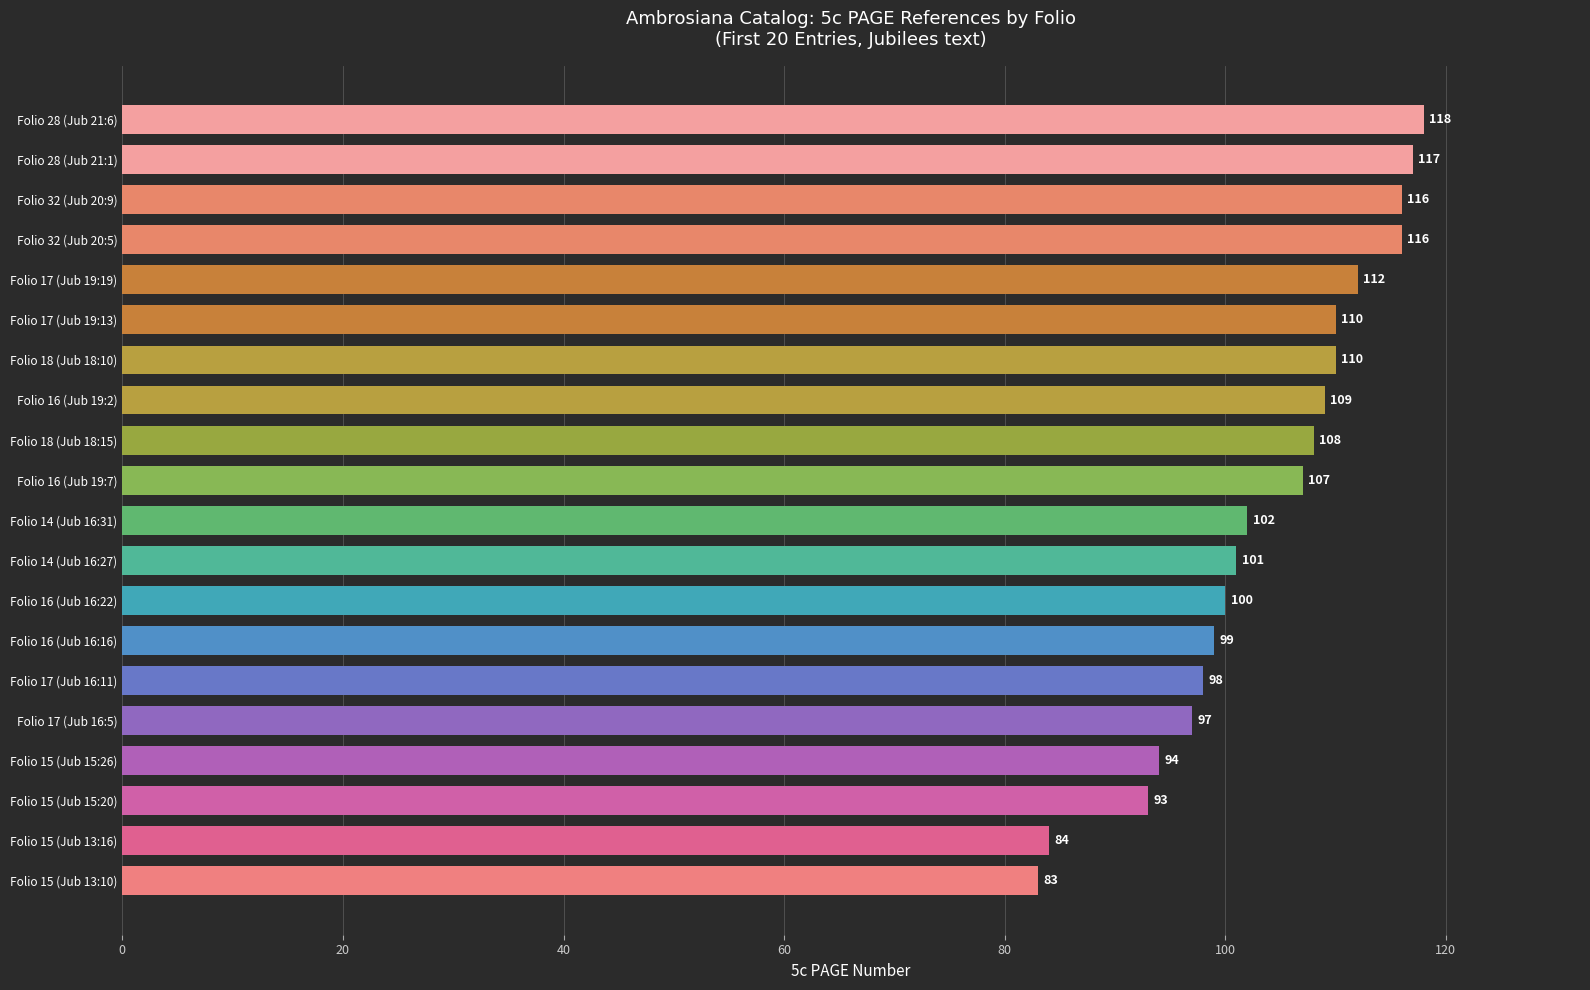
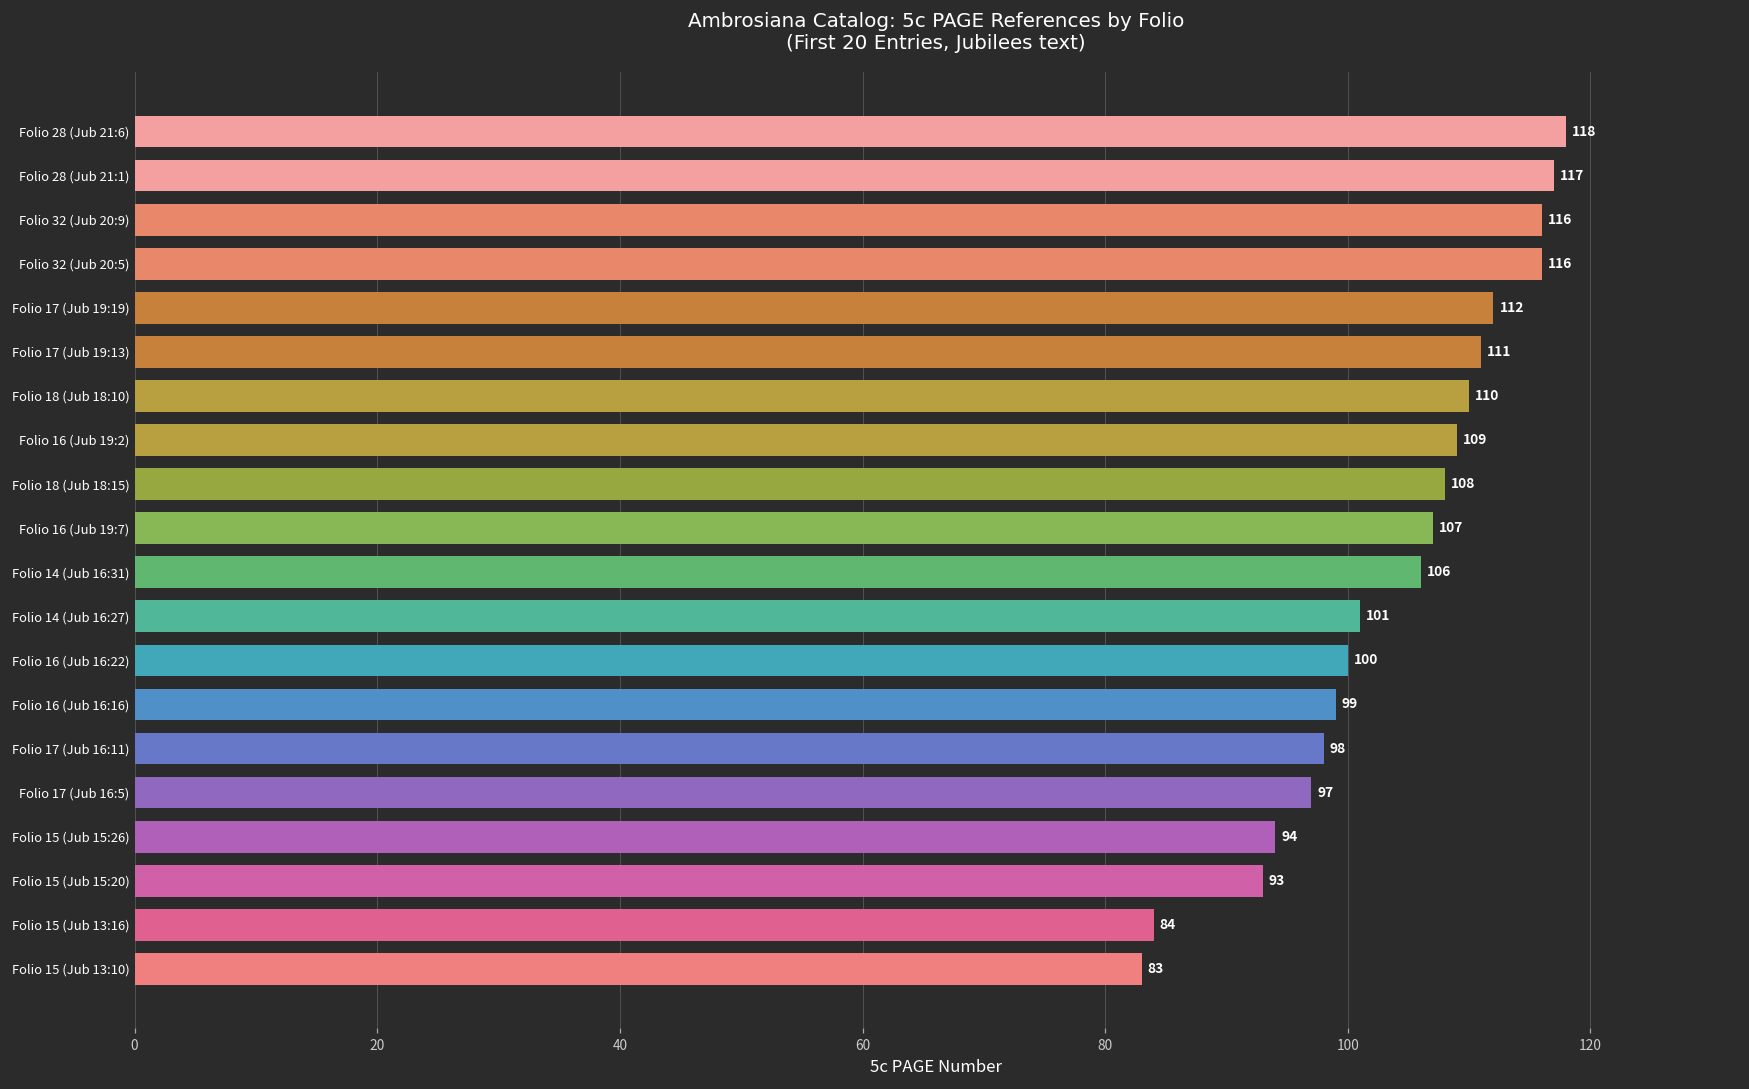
  {
    "Folio 28 (Jub 21:6)": 118,
    "Folio 28 (Jub 21:1)": 117,
    "Folio 32 (Jub 20:9)": 116,
    "Folio 32 (Jub 20:5)": 116,
    "Folio 17 (Jub 19:19)": 112,
-   "Folio 17 (Jub 19:13)": 110,
+   "Folio 17 (Jub 19:13)": 111,
    "Folio 18 (Jub 18:10)": 110,
    "Folio 16 (Jub 19:2)": 109,
    "Folio 18 (Jub 18:15)": 108,
    "Folio 16 (Jub 19:7)": 107,
-   "Folio 14 (Jub 16:31)": 102,
+   "Folio 14 (Jub 16:31)": 106,
    "Folio 14 (Jub 16:27)": 101,
    "Folio 16 (Jub 16:22)": 100,
    "Folio 16 (Jub 16:16)": 99,
    "Folio 17 (Jub 16:11)": 98,
    "Folio 17 (Jub 16:5)": 97,
    "Folio 15 (Jub 15:26)": 94,
    "Folio 15 (Jub 15:20)": 93,
    "Folio 15 (Jub 13:16)": 84,
    "Folio 15 (Jub 13:10)": 83
  }
